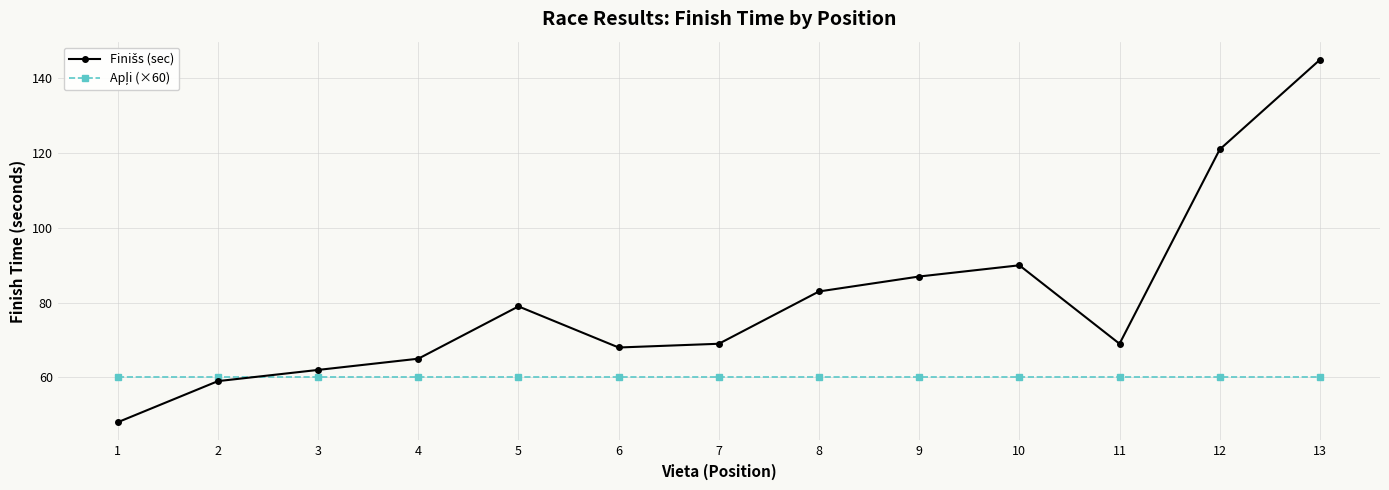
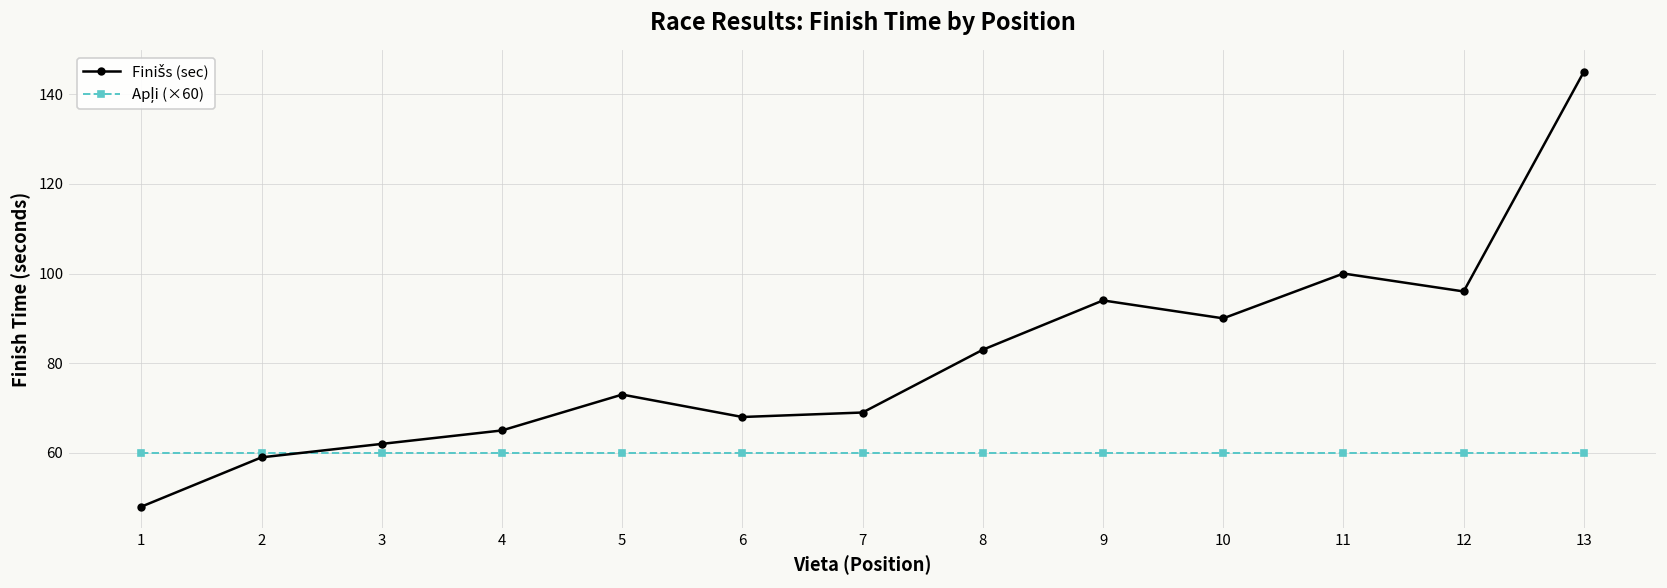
  {
    "Finišs (sec)": {
      "1": 48,
      "2": 59,
      "3": 62,
      "4": 65,
-     "5": 79,
+     "5": 73,
      "6": 68,
      "7": 69,
      "8": 83,
-     "9": 87,
+     "9": 94,
      "10": 90,
-     "11": 69,
-     "12": 121,
+     "11": 100,
+     "12": 96,
      "13": 145
    },
    "Apļi (×60)": {
      "1": 60,
      "2": 60,
      "3": 60,
      "4": 60,
      "5": 60,
      "6": 60,
      "7": 60,
      "8": 60,
      "9": 60,
      "10": 60,
      "11": 60,
      "12": 60,
      "13": 60
    }
  }
